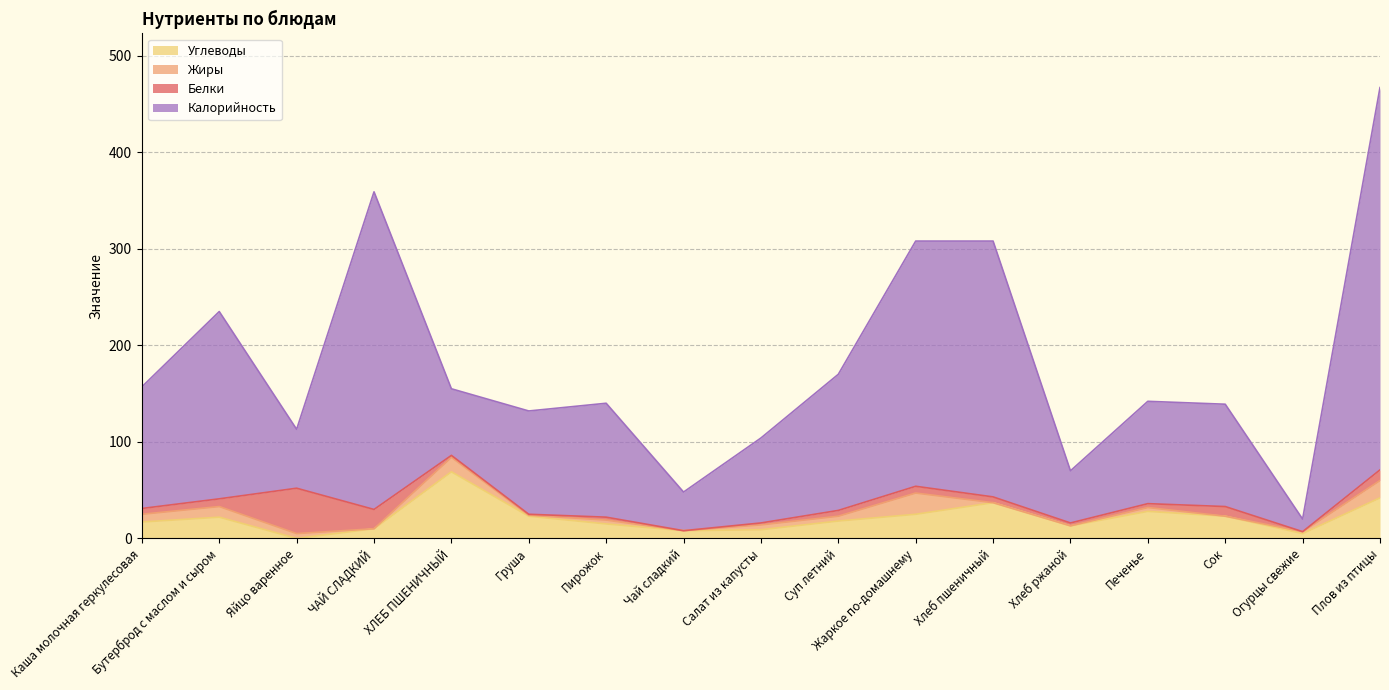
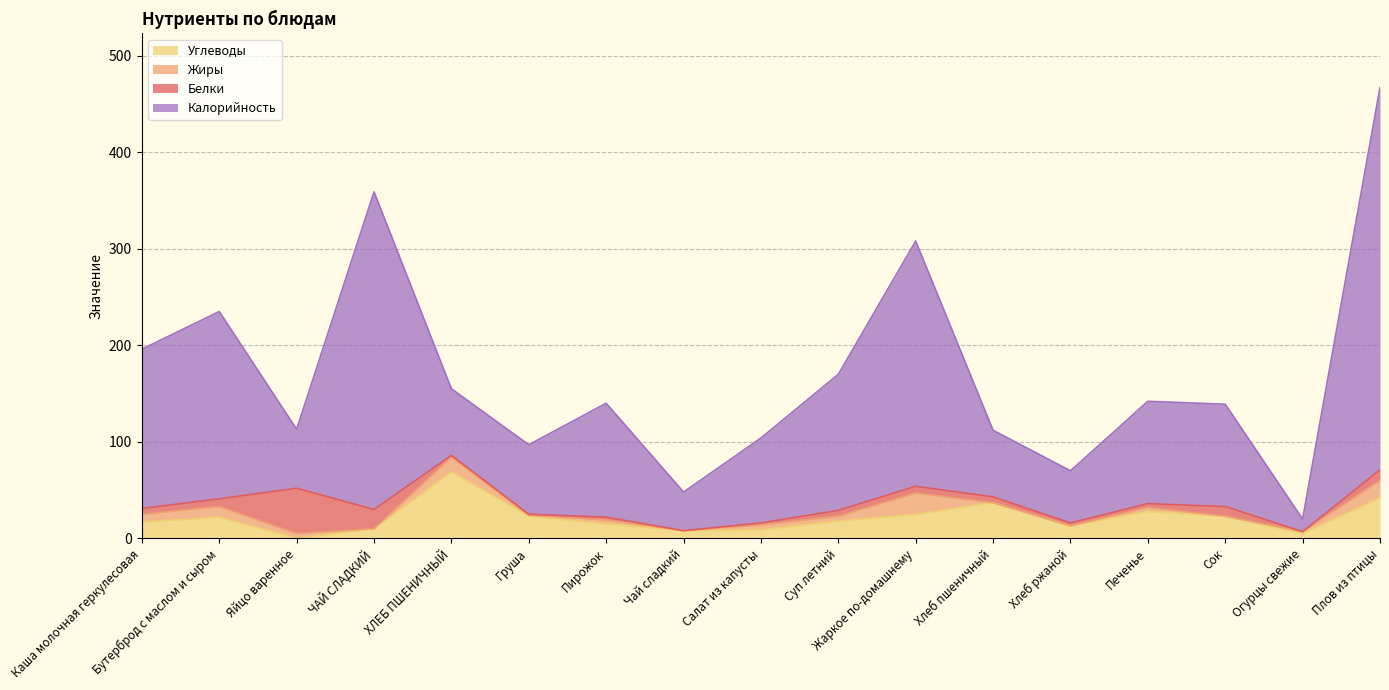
  {
    "Белки": {
      "Каша молочная геркулесовая": 10,
      "Бутерброд с маслом и сыром": 10,
      "Яйцо варенное": 50,
      "ЧАЙ СЛАДКИЙ": 20,
      "Пирожок": 0,
      "Суп летний": 10,
      "Жаркое по-домашнему": 10,
      "Хлеб пшеничный": 10,
      "Хлеб ржаной": 0,
      "Печенье": 0,
      "Сок": 10,
      "Плов из птицы": 10
    },
    "Калорийность": {
-     "Каша молочная геркулесовая": 130,
+     "Каша молочная геркулесовая": 170,
      "Бутерброд с маслом и сыром": 190,
      "Яйцо варенное": 60,
      "ЧАЙ СЛАДКИЙ": 330,
      "ХЛЕБ ПШЕНИЧНЫЙ": 70,
-     "Груша": 110,
+     "Груша": 70,
      "Пирожок": 120,
      "Чай сладкий": 40,
      "Салат из капусты": 90,
      "Суп летний": 140,
      "Жаркое по-домашнему": 250,
-     "Хлеб пшеничный": 270,
+     "Хлеб пшеничный": 70,
      "Хлеб ржаной": 50,
      "Печенье": 110,
      "Сок": 110,
      "Огурцы свежие": 10,
      "Плов из птицы": 400
    }
  }
